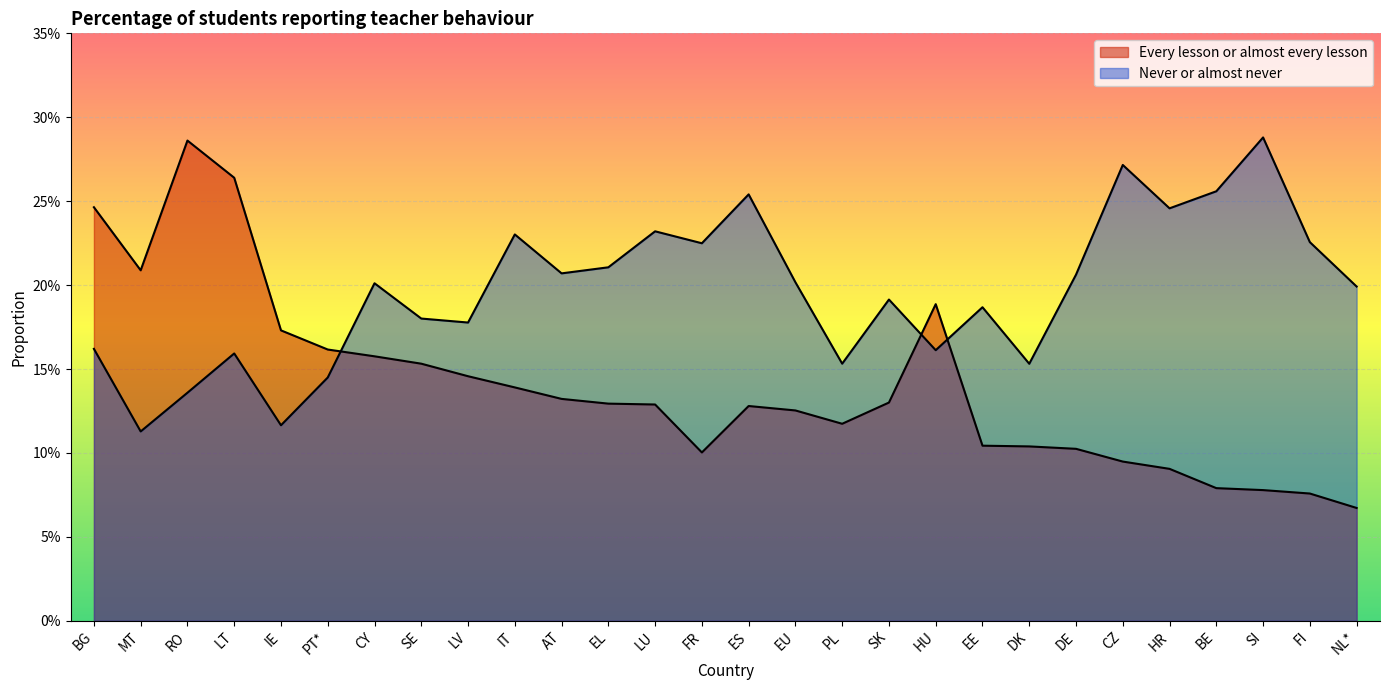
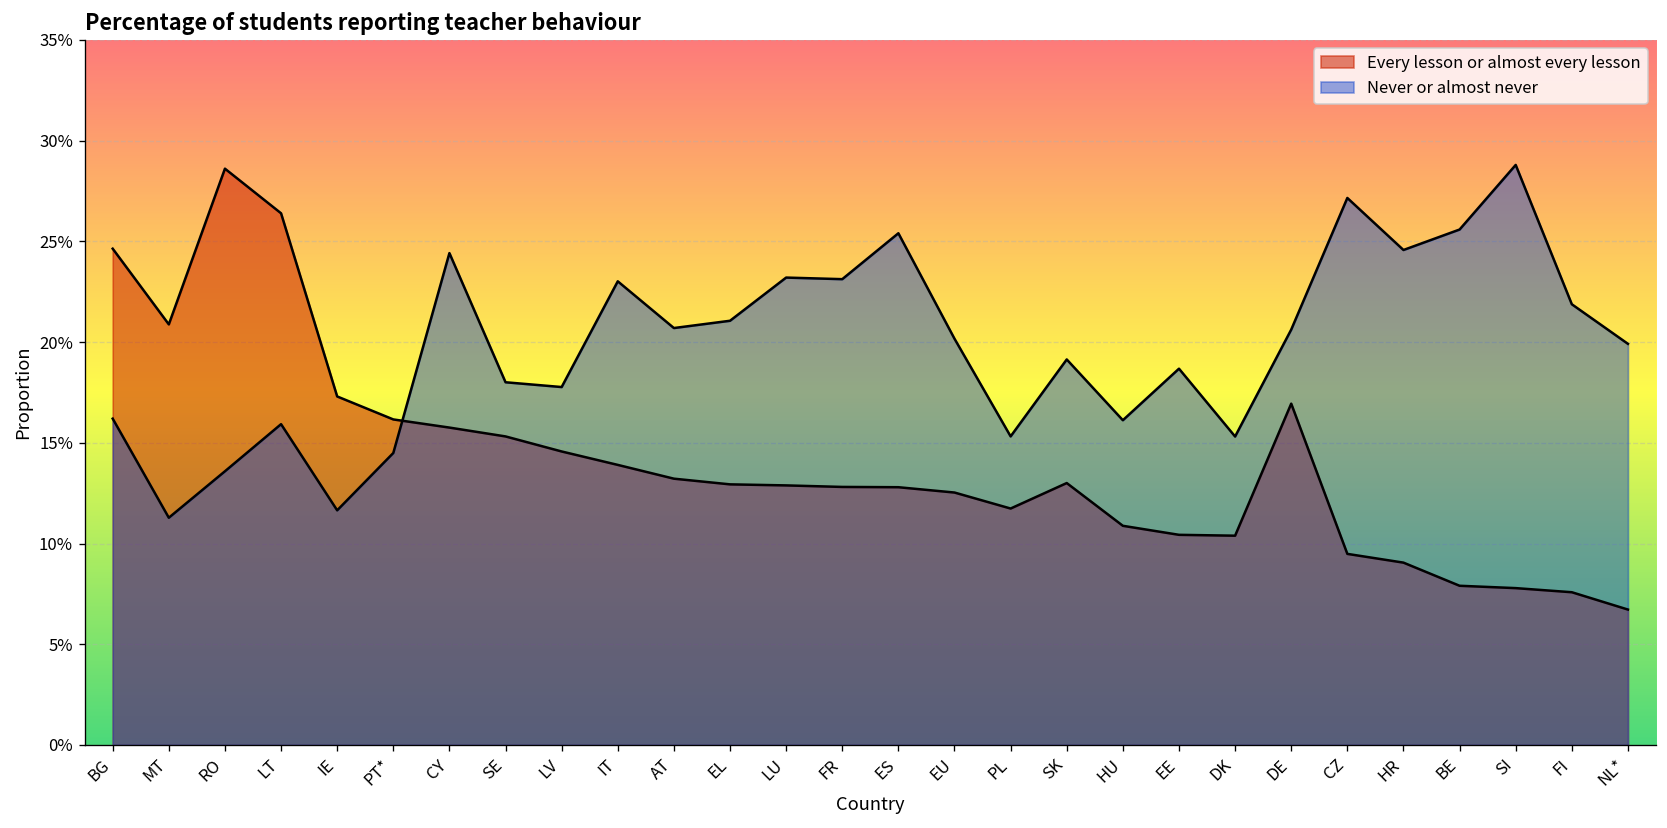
  {
    "Every lesson or almost every lesson": {
      "BG": "24.6%",
      "MT": "20.9%",
      "RO": "28.6%",
      "LT": "26.4%",
      "IE": "17.3%",
      "PT*": "16.2%",
      "CY": "15.8%",
      "SE": "15.3%",
      "LV": "14.6%",
      "IT": "13.9%",
      "AT": "13.2%",
      "EL": "12.9%",
      "LU": "12.9%",
-     "FR": "10.0%",
+     "FR": "12.8%",
      "ES": "12.8%",
      "EU": "12.5%",
      "PL": "11.7%",
      "SK": "13.0%",
-     "HU": "18.9%",
+     "HU": "10.9%",
      "EE": "10.4%",
      "DK": "10.4%",
-     "DE": "10.2%",
+     "DE": "16.9%",
      "CZ": "9.5%",
      "HR": "9.1%",
      "BE": "7.9%",
      "SI": "7.8%",
      "FI": "7.6%",
      "NL*": "6.7%"
    },
    "Never or almost never": {
      "BG": "16.2%",
      "MT": "11.3%",
      "RO": "13.6%",
      "LT": "15.9%",
      "IE": "11.6%",
      "PT*": "14.5%",
-     "CY": "20.1%",
+     "CY": "24.4%",
      "SE": "18.0%",
      "LV": "17.8%",
      "IT": "23.0%",
      "AT": "20.7%",
      "EL": "21.1%",
      "LU": "23.2%",
-     "FR": "22.5%",
+     "FR": "23.1%",
      "ES": "25.4%",
      "EU": "20.2%",
      "PL": "15.3%",
      "SK": "19.1%",
      "HU": "16.1%",
      "EE": "18.7%",
      "DK": "15.3%",
      "DE": "20.6%",
      "CZ": "27.2%",
      "HR": "24.6%",
      "BE": "25.6%",
      "SI": "28.8%",
-     "FI": "22.6%",
+     "FI": "21.9%",
      "NL*": "19.9%"
    }
  }
